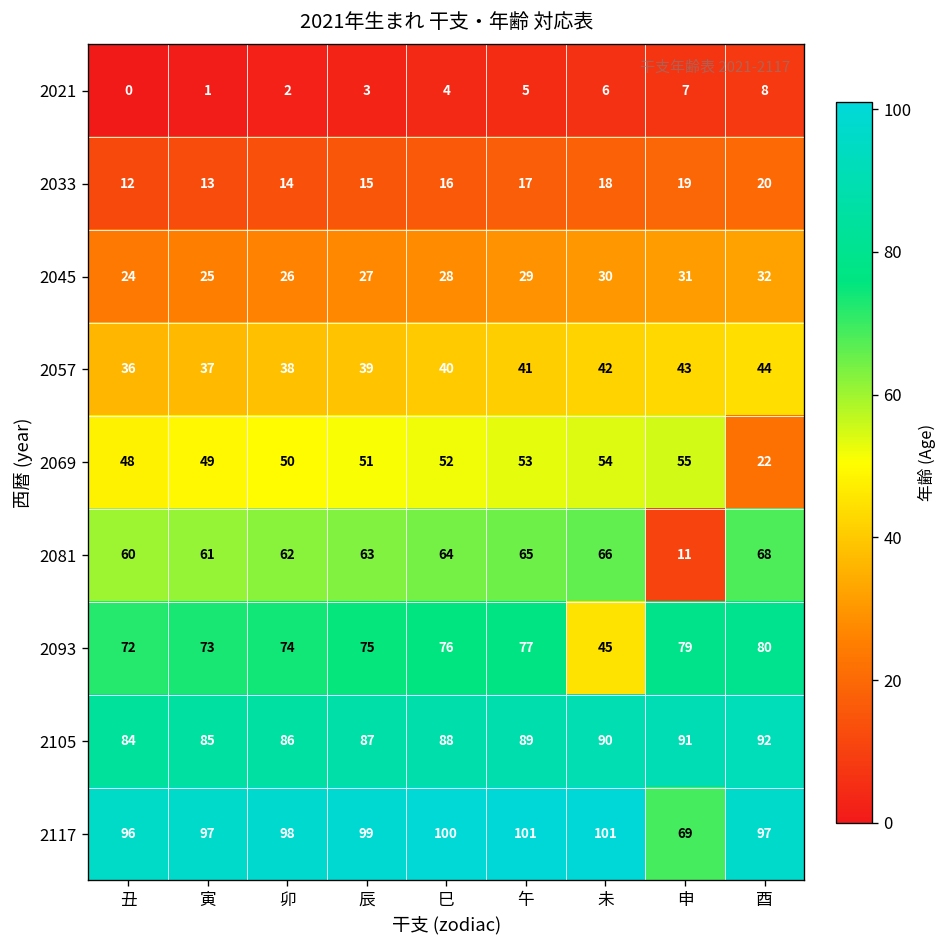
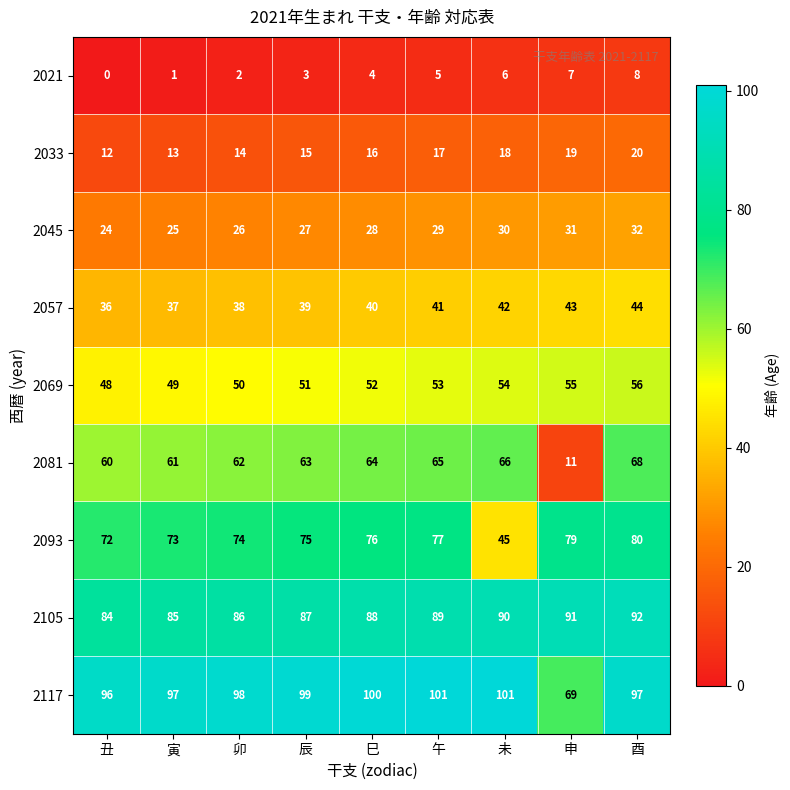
  {
    "2021": {
      "丑": 0,
      "寅": 1,
      "卯": 2,
      "辰": 3,
      "巳": 4,
      "午": 5,
      "未": 6,
      "酉": 8
    },
    "2033": {
      "丑": 12,
      "寅": 13,
      "卯": 14,
      "辰": 15,
      "巳": 16,
      "午": 17,
      "未": 18,
      "申": 19,
      "酉": 20
    },
    "2045": {
      "丑": 24,
      "寅": 25,
      "卯": 26,
      "辰": 27,
      "巳": 28,
      "午": 29,
      "未": 30,
      "申": 31,
      "酉": 32
    },
    "2057": {
      "丑": 36,
      "寅": 37,
      "卯": 38,
      "辰": 39,
      "巳": 40,
      "午": 41,
      "未": 42,
      "申": 43,
      "酉": 44
    },
    "2069": {
      "丑": 48,
      "寅": 49,
      "卯": 50,
      "辰": 51,
      "巳": 52,
      "午": 53,
      "未": 54,
      "申": 55,
-     "酉": 22
+     "酉": 56
    },
    "2081": {
      "丑": 60,
      "寅": 61,
      "卯": 62,
      "辰": 63,
      "巳": 64,
      "午": 65,
      "未": 66,
      "申": 11,
      "酉": 68
    },
    "2093": {
      "丑": 72,
      "寅": 73,
      "卯": 74,
      "辰": 75,
      "巳": 76,
      "午": 77,
      "未": 45,
      "申": 79,
      "酉": 80
    },
    "2105": {
      "丑": 84,
      "寅": 85,
      "卯": 86,
      "辰": 87,
      "巳": 88,
      "午": 89,
      "未": 90,
      "申": 91,
      "酉": 92
    },
    "2117": {
      "丑": 96,
      "寅": 97,
      "卯": 98,
      "辰": 99,
      "巳": 100,
      "午": 101,
      "未": 101,
      "申": 69,
      "酉": 97
    }
  }
